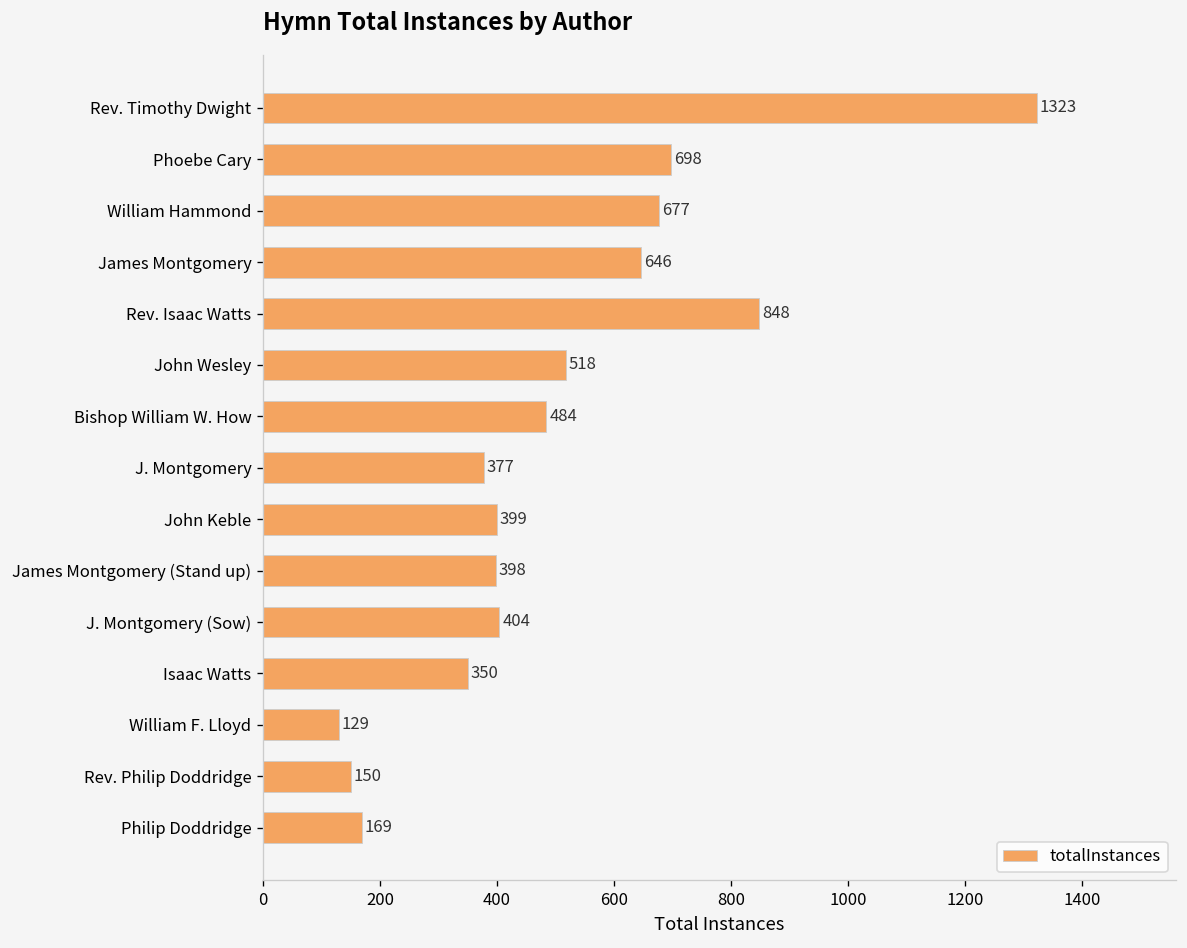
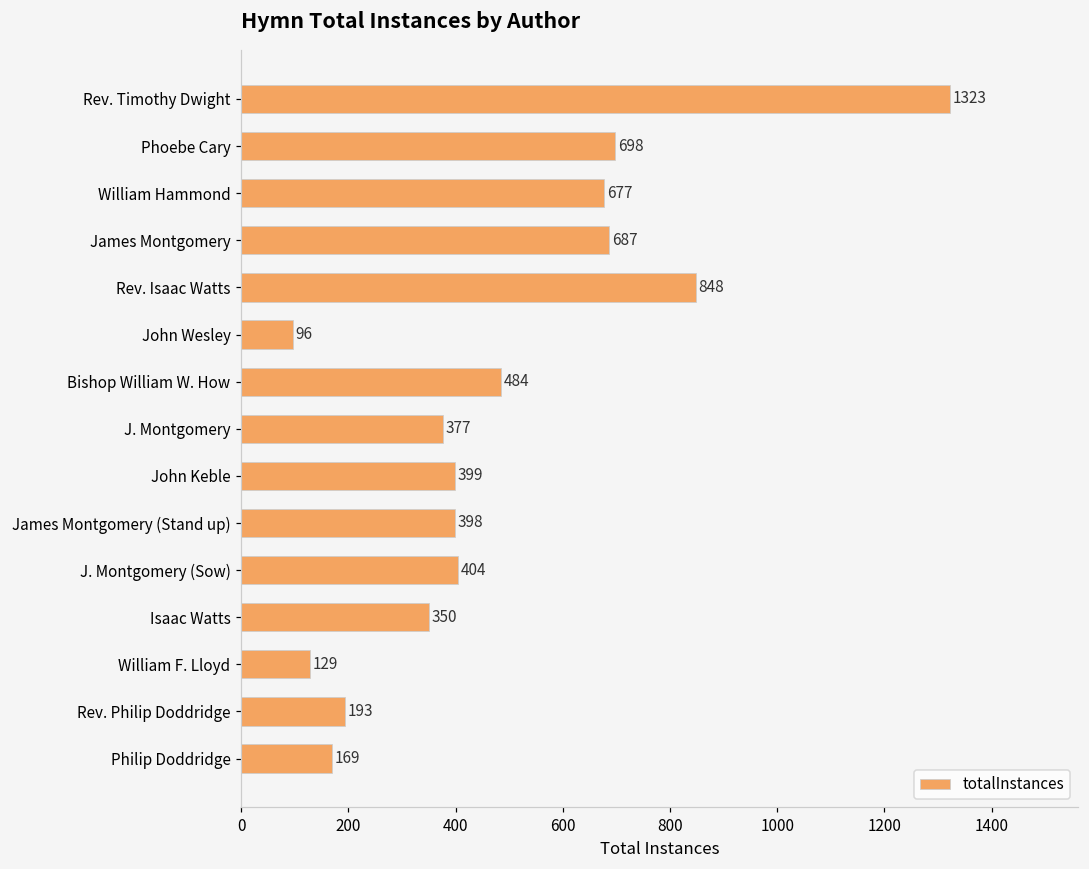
  {
    "Rev. Timothy Dwight": 1323,
    "Phoebe Cary": 698,
    "William Hammond": 677,
-   "James Montgomery": 646,
+   "James Montgomery": 687,
    "Rev. Isaac Watts": 848,
-   "John Wesley": 518,
+   "John Wesley": 96,
    "Bishop William W. How": 484,
    "J. Montgomery": 377,
    "John Keble": 399,
    "James Montgomery (Stand up)": 398,
    "J. Montgomery (Sow)": 404,
    "Isaac Watts": 350,
    "William F. Lloyd": 129,
-   "Rev. Philip Doddridge": 150,
+   "Rev. Philip Doddridge": 193,
    "Philip Doddridge": 169
  }
